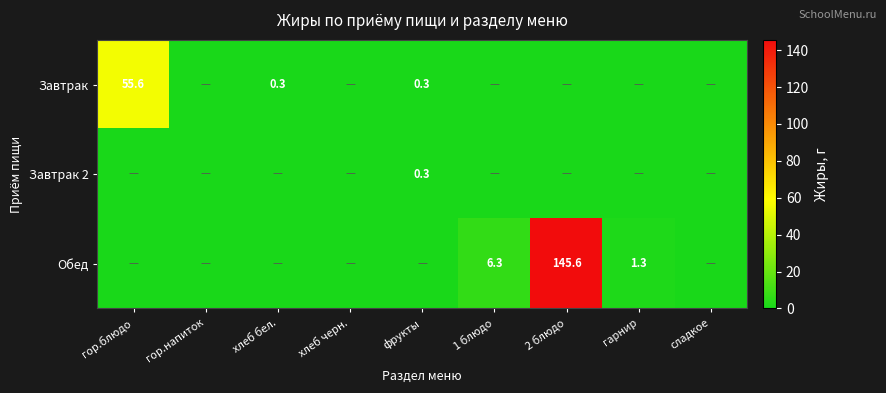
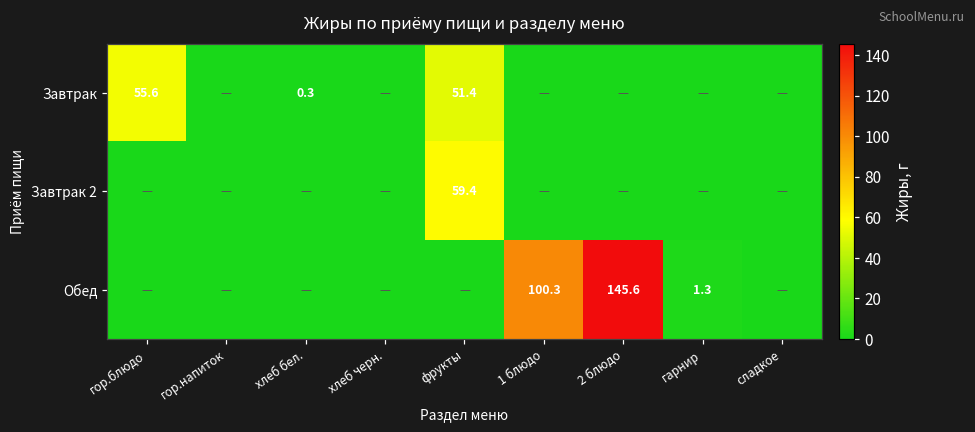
  {
    "Завтрак": {
      "гор.блюдо": 55.6,
      "хлеб бел.": 0.3,
-     "фрукты": 0.3
+     "фрукты": 51.4
    },
    "Завтрак 2": {
-     "фрукты": 0.3
+     "фрукты": 59.4
    },
    "Обед": {
-     "1 блюдо": 6.3,
+     "1 блюдо": 100.3,
      "2 блюдо": 145.6,
      "гарнир": 1.3
    }
  }
